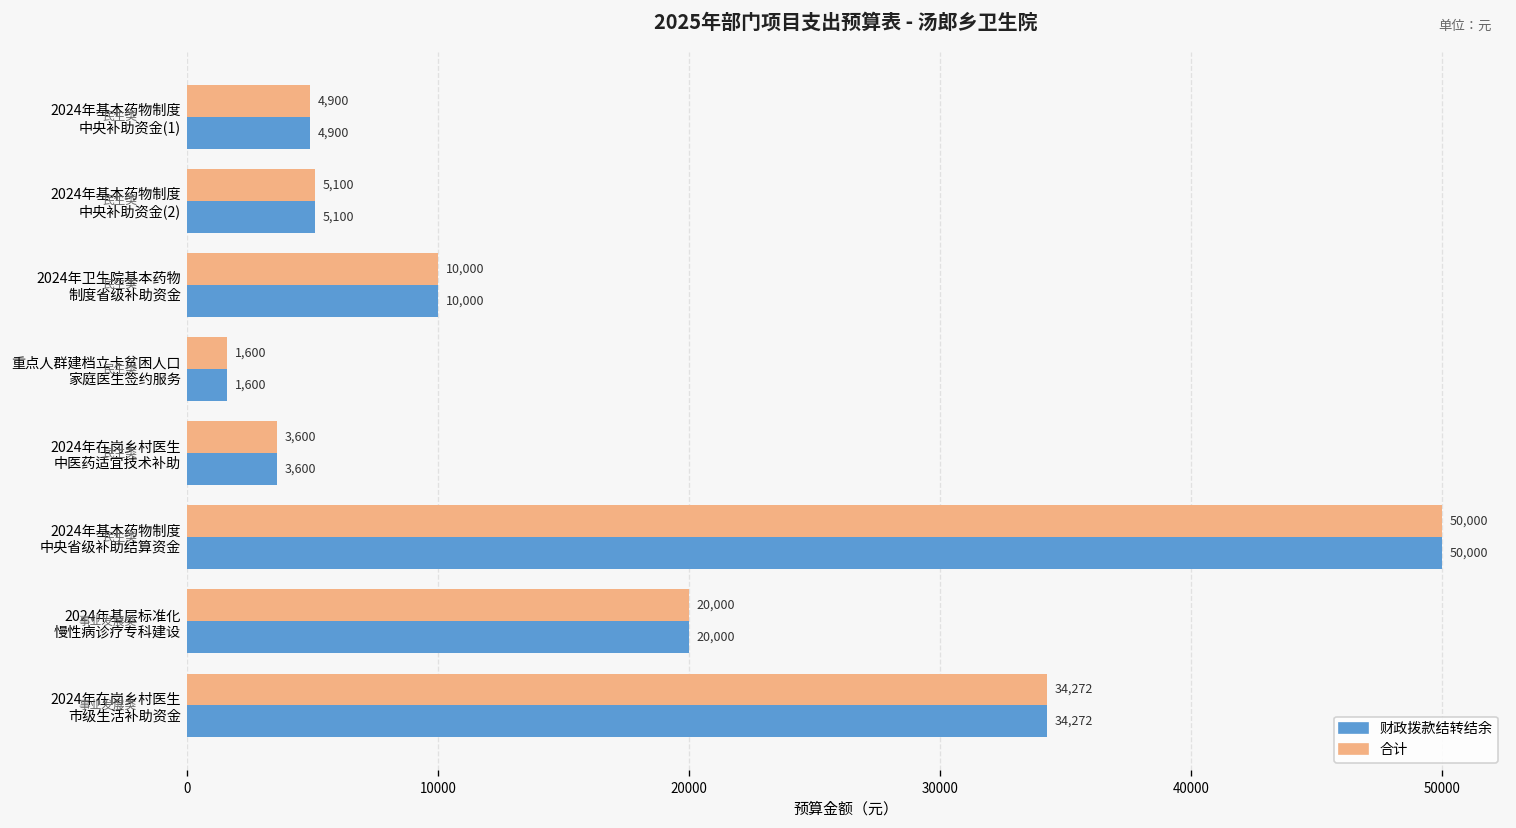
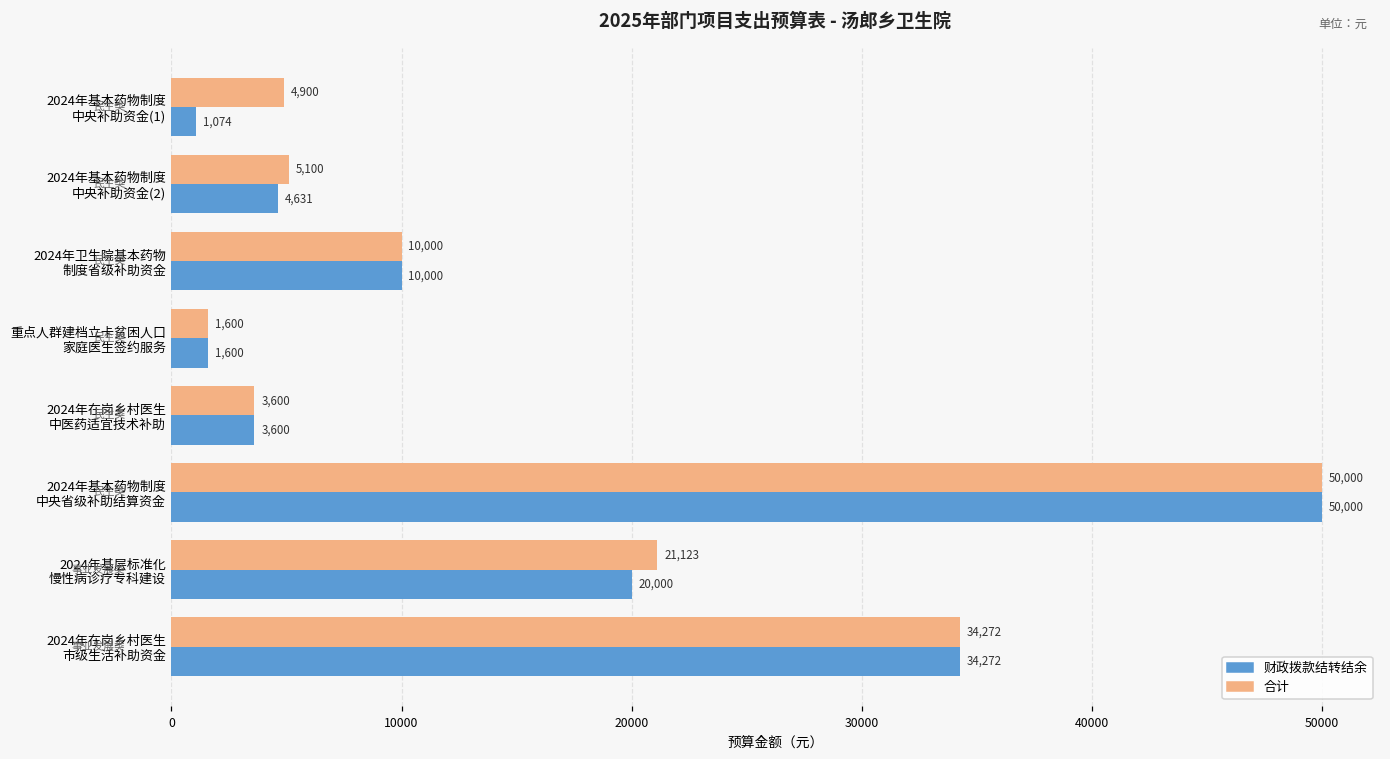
  {
    "财政拨款结转结余": {
-     "2024年基本药物制度 中央补助资金(1)": "4,900",
-     "2024年基本药物制度 中央补助资金(2)": "5,100",
+     "2024年基本药物制度 中央补助资金(1)": "1,074",
+     "2024年基本药物制度 中央补助资金(2)": "4,631",
      "2024年卫生院基本药物 制度省级补助资金": "10,000",
      "重点人群建档立卡贫困人口 家庭医生签约服务": "1,600",
      "2024年在岗乡村医生 中医药适宜技术补助": "3,600",
      "2024年基本药物制度 中央省级补助结算资金": "50,000",
      "2024年基层标准化 慢性病诊疗专科建设": "20,000",
      "2024年在岗乡村医生 市级生活补助资金": "34,272"
    },
    "合计": {
      "2024年基本药物制度 中央补助资金(1)": "4,900",
      "2024年基本药物制度 中央补助资金(2)": "5,100",
      "2024年卫生院基本药物 制度省级补助资金": "10,000",
      "重点人群建档立卡贫困人口 家庭医生签约服务": "1,600",
      "2024年在岗乡村医生 中医药适宜技术补助": "3,600",
      "2024年基本药物制度 中央省级补助结算资金": "50,000",
-     "2024年基层标准化 慢性病诊疗专科建设": "20,000",
+     "2024年基层标准化 慢性病诊疗专科建设": "21,123",
      "2024年在岗乡村医生 市级生活补助资金": "34,272"
    }
  }
